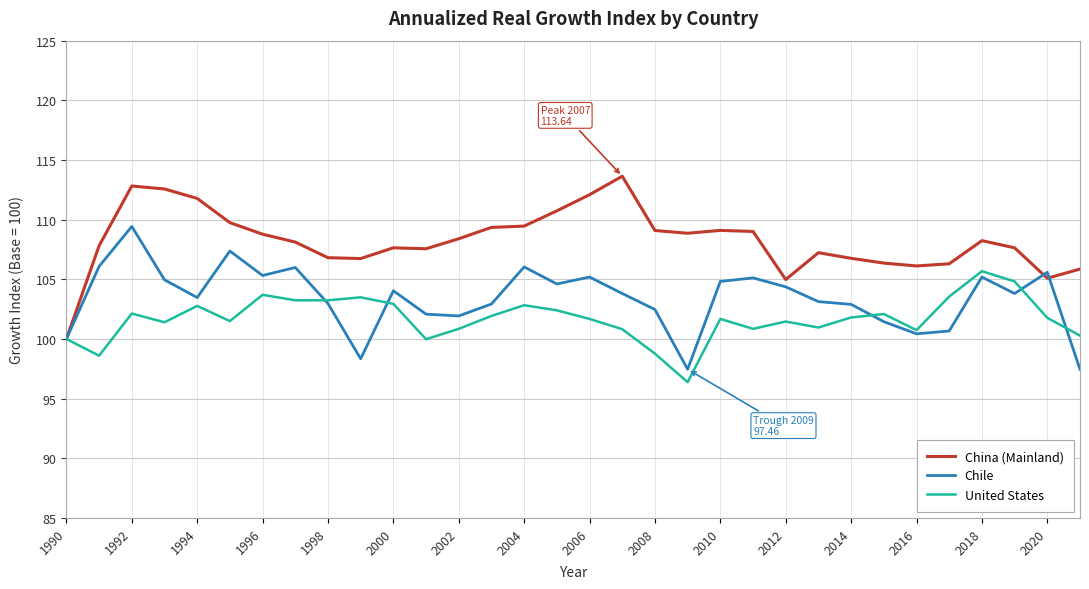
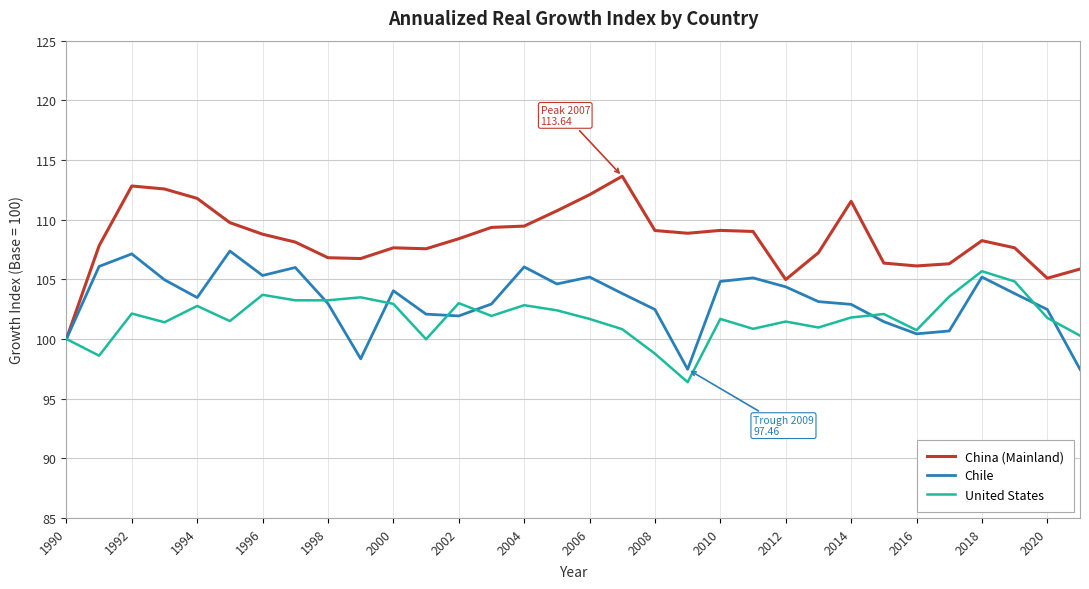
  {
    "China (Mainland)": {
      "1992": 112.8,
      "1994": 111.8,
      "1996": 108.8,
      "1998": 106.8,
      "2000": 107.6,
      "2002": 108.4,
      "2004": 109.5,
      "2006": 112.1,
      "2008": 109.1,
      "2010": 109.1,
      "2012": 105.0,
-     "2014": 106.8,
+     "2014": 111.5,
      "2016": 106.1,
      "2018": 108.2,
      "2020": 105.1
    },
    "Chile": {
-     "1992": 109.4,
+     "1992": 107.1,
      "1994": 103.5,
      "1996": 105.3,
      "1998": 103.0,
      "2000": 104.0,
      "2002": 101.9,
      "2004": 106.0,
      "2006": 105.2,
      "2008": 102.5,
      "2010": 104.8,
      "2012": 104.4,
      "2014": 102.9,
      "2016": 100.4,
      "2018": 105.2,
-     "2020": 105.6
+     "2020": 102.5
    },
    "United States": {
      "1992": 102.1,
      "1994": 102.8,
      "1996": 103.7,
      "1998": 103.2,
      "2000": 102.9,
-     "2002": 100.9,
+     "2002": 103.0,
      "2004": 102.8,
      "2006": 101.7,
      "2008": 98.8,
      "2010": 101.7,
      "2012": 101.5,
      "2014": 101.8,
      "2016": 100.7,
      "2018": 105.7,
      "2020": 101.8
    }
  }
